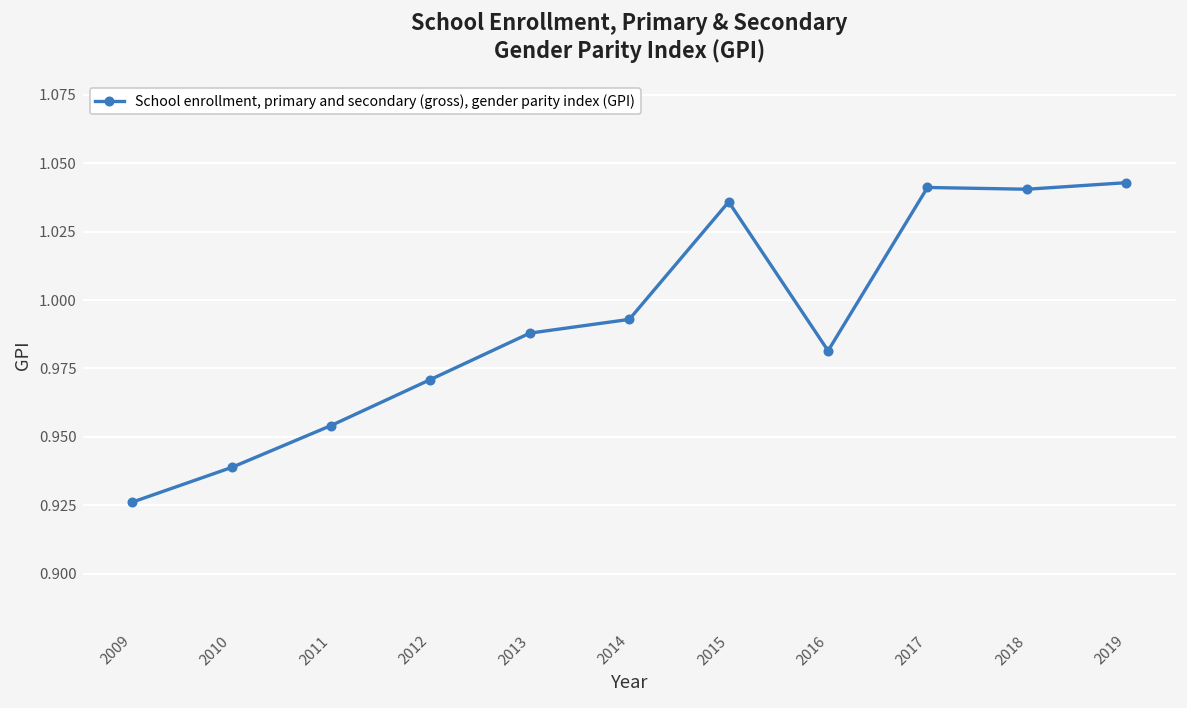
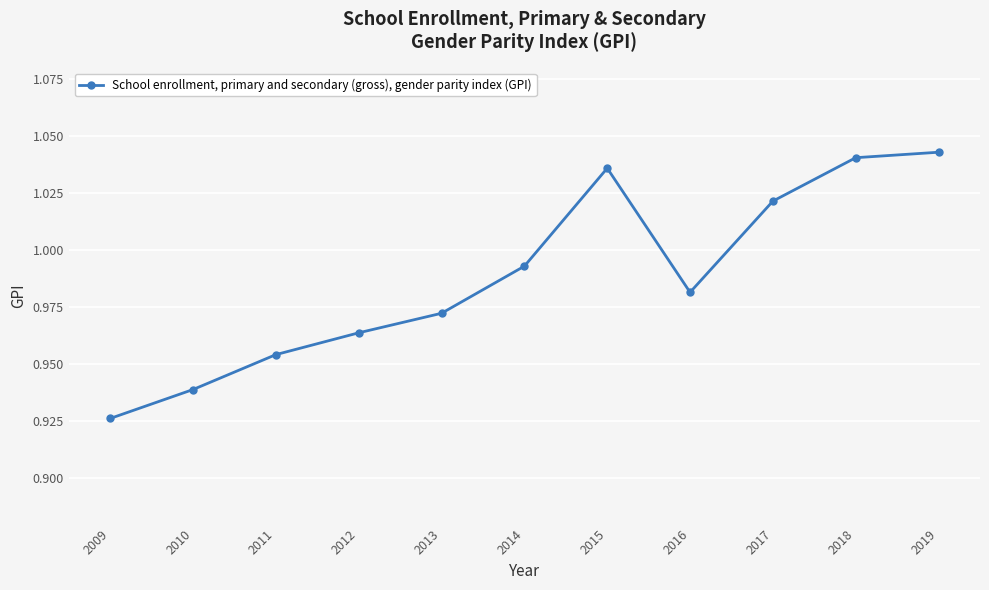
  {
    "2009": 0.926,
    "2010": 0.939,
    "2011": 0.954,
-   "2012": 0.971,
-   "2013": 0.988,
+   "2012": 0.964,
+   "2013": 0.972,
    "2014": 0.993,
    "2015": 1.036,
    "2016": 0.981,
-   "2017": 1.041,
+   "2017": 1.021,
    "2018": 1.041,
    "2019": 1.043
  }
